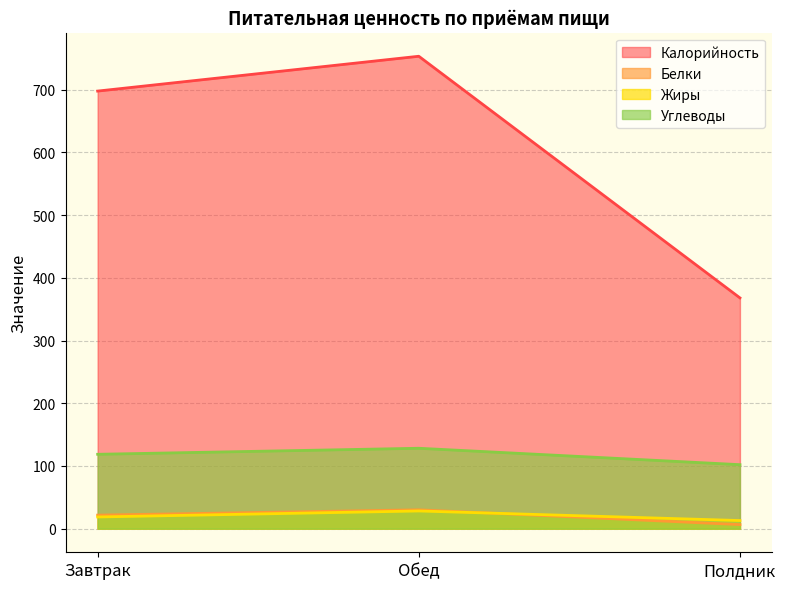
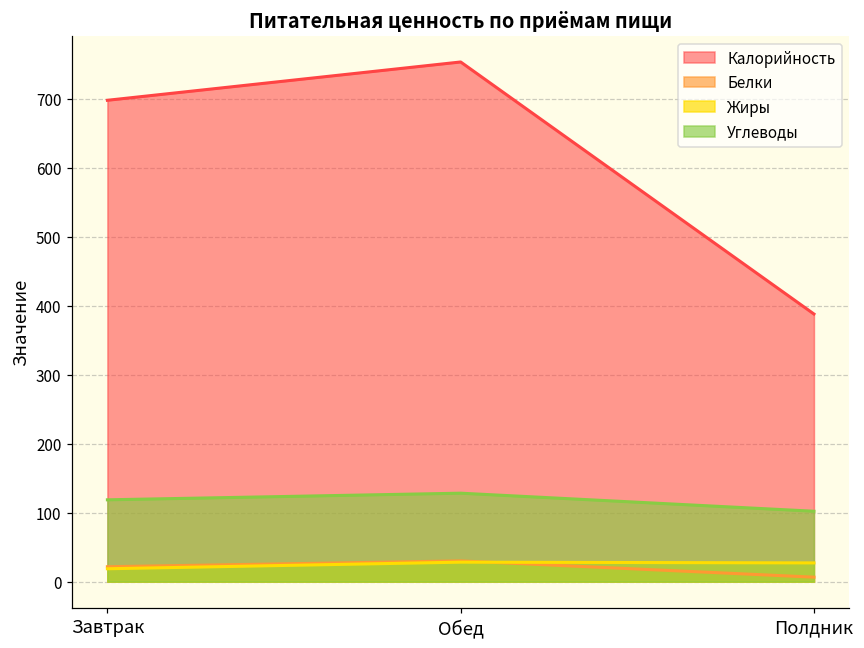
  {
    "Калорийность": {
      "Завтрак": 700,
      "Обед": 750,
-     "Полдник": 370
+     "Полдник": 390
    },
    "Белки": {
      "Полдник": 10
    },
    "Жиры": {
-     "Полдник": 10
+     "Полдник": 30
    },
    "Углеводы": {
      "Завтрак": 120,
      "Обед": 130,
      "Полдник": 100
    }
  }
